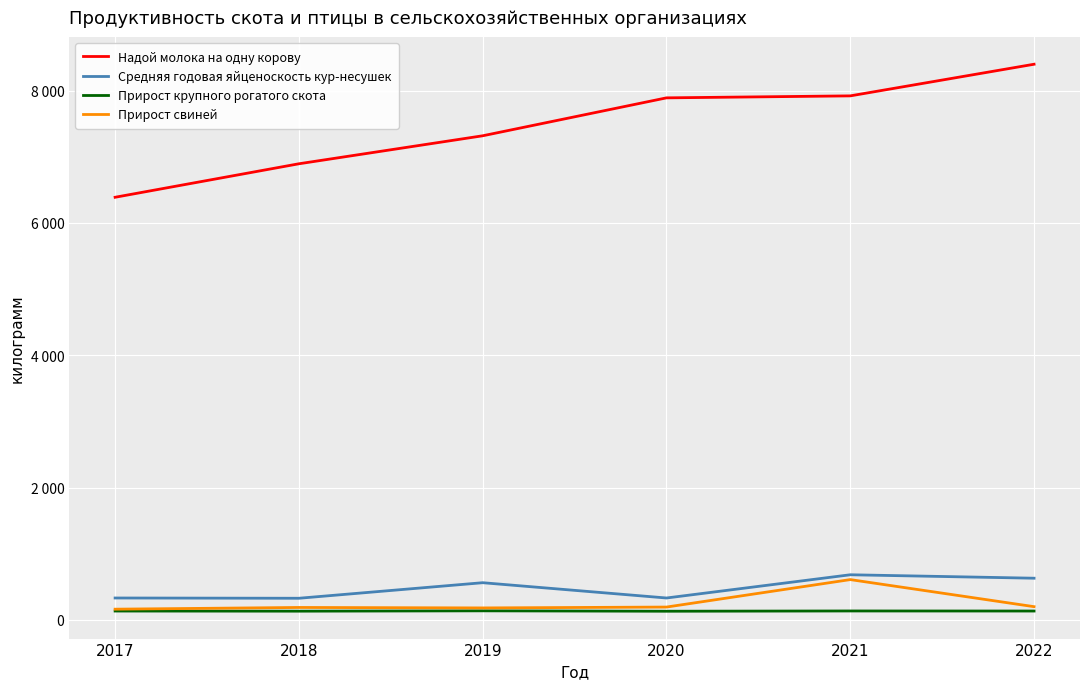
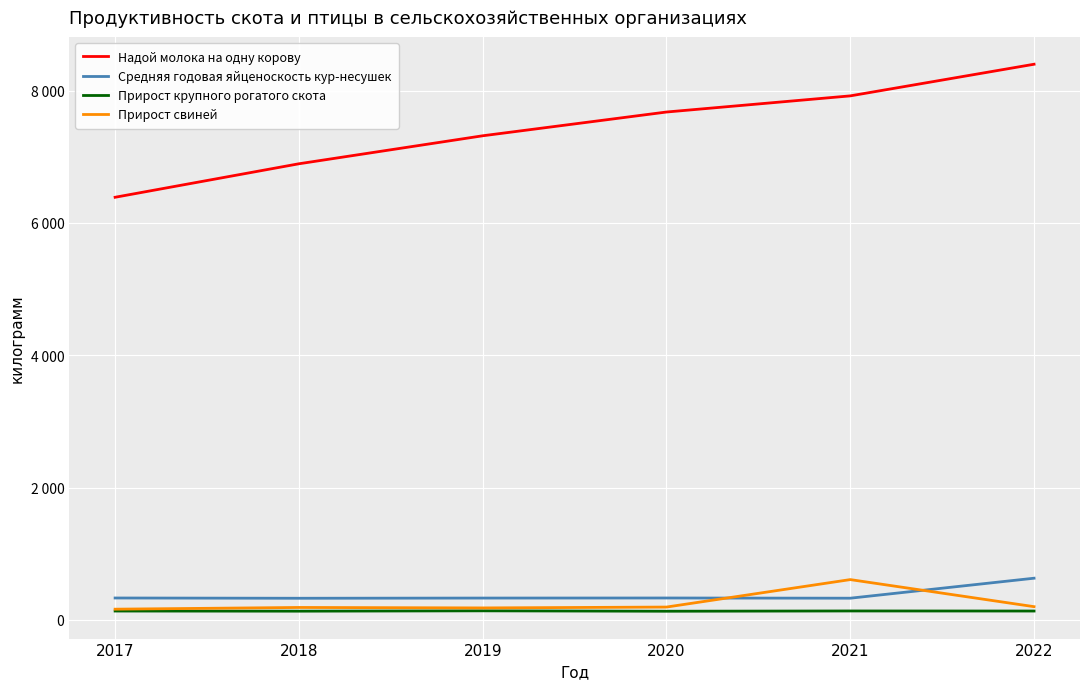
  {
    "Надой молока на одну корову": {
      "2017": 6400,
      "2018": 6900,
      "2019": 7300,
-     "2020": 7900,
+     "2020": 7700,
      "2021": 7900,
      "2022": 8400
    },
    "Средняя годовая яйценоскость кур-несушек": {
      "2017": 300,
      "2018": 300,
-     "2019": 600,
+     "2019": 300,
      "2020": 300,
-     "2021": 700,
+     "2021": 300,
      "2022": 600
    },
    "Прирост крупного рогатого скота": {
      "2018": 100,
      "2019": 100,
      "2020": 100,
      "2021": 100,
      "2022": 100
    },
    "Прирост свиней": {
      "2018": 200,
      "2019": 200,
      "2020": 200,
      "2021": 600,
      "2022": 200
    }
  }
